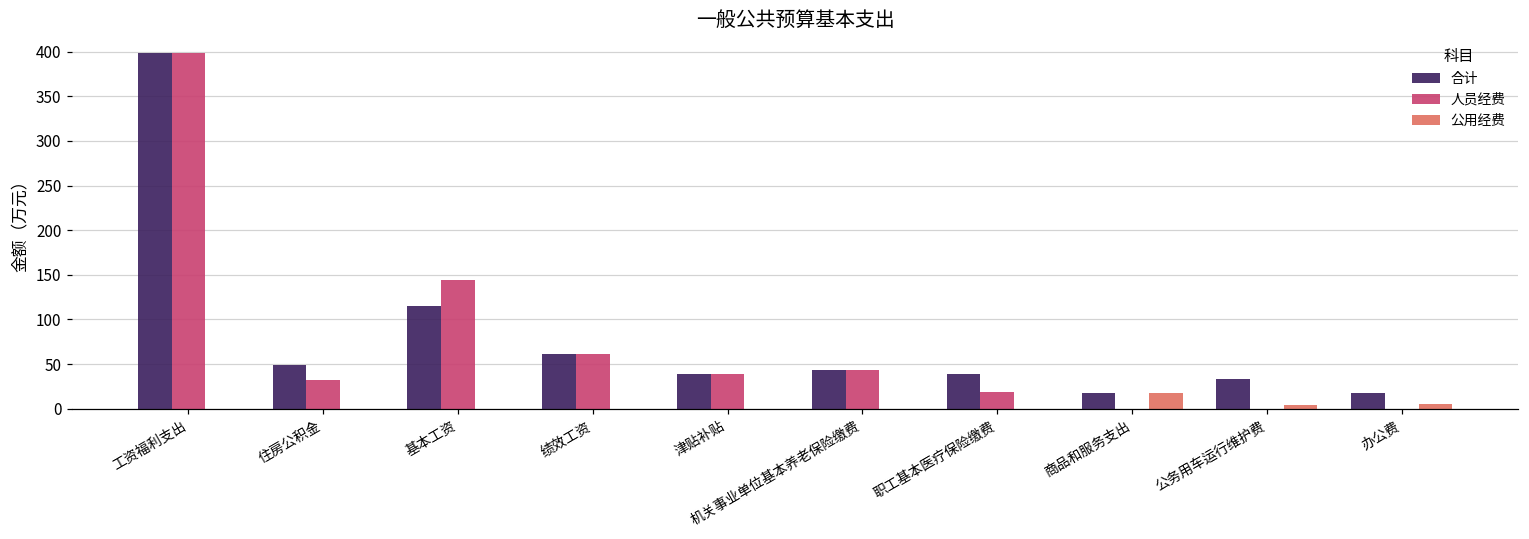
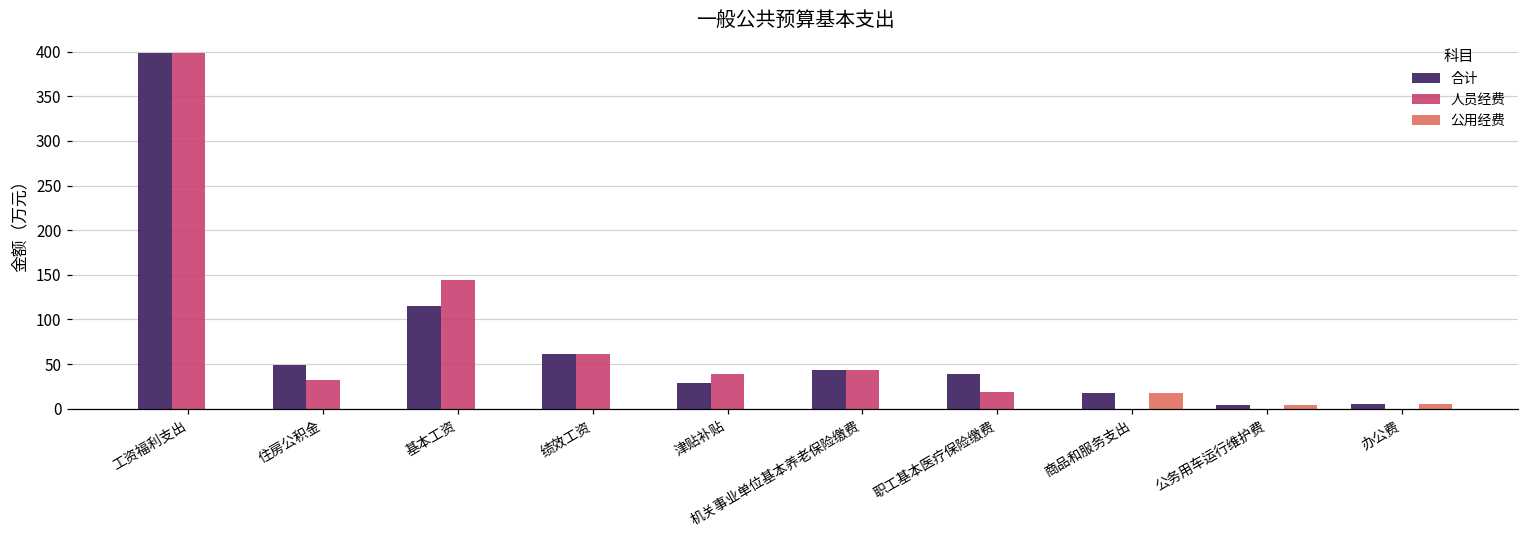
  {
    "合计": {
      "工资福利支出": 400,
      "住房公积金": 50,
      "基本工资": 110,
      "绩效工资": 60,
-     "津贴补贴": 40,
+     "津贴补贴": 30,
      "机关事业单位基本养老保险缴费": 40,
      "职工基本医疗保险缴费": 40,
      "商品和服务支出": 20,
-     "公务用车运行维护费": 30,
-     "办公费": 20
+     "公务用车运行维护费": 0,
+     "办公费": 10
    }
  }
